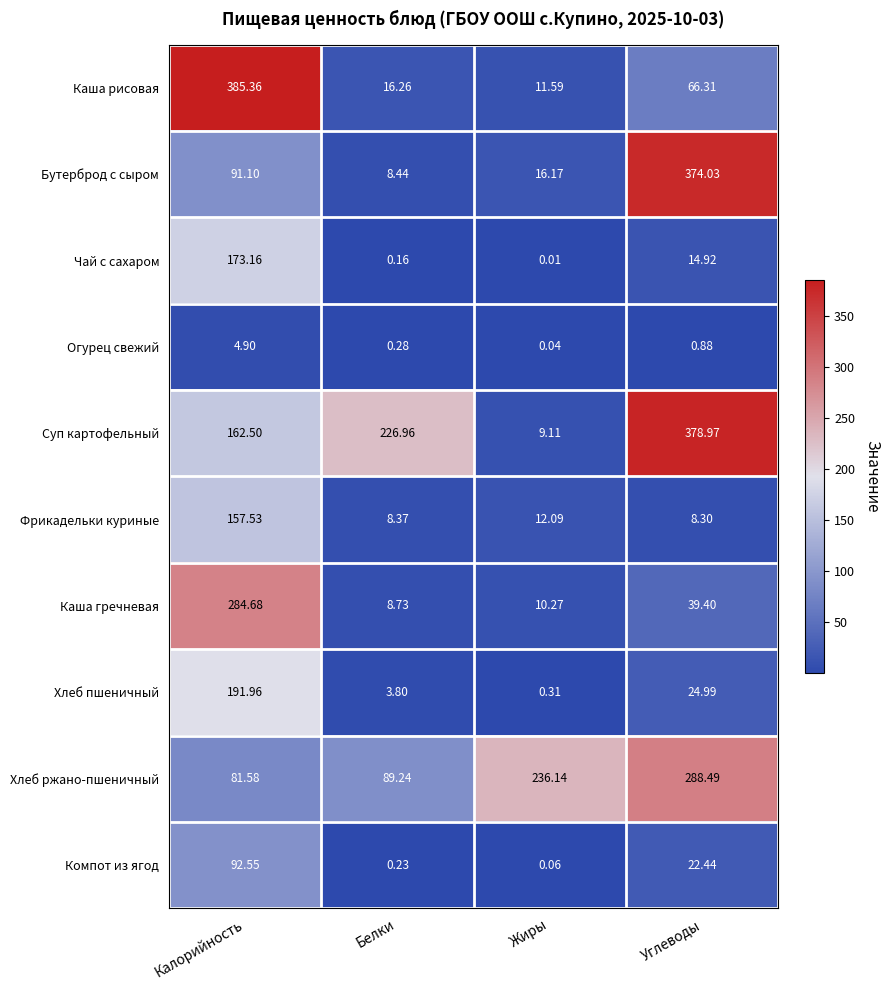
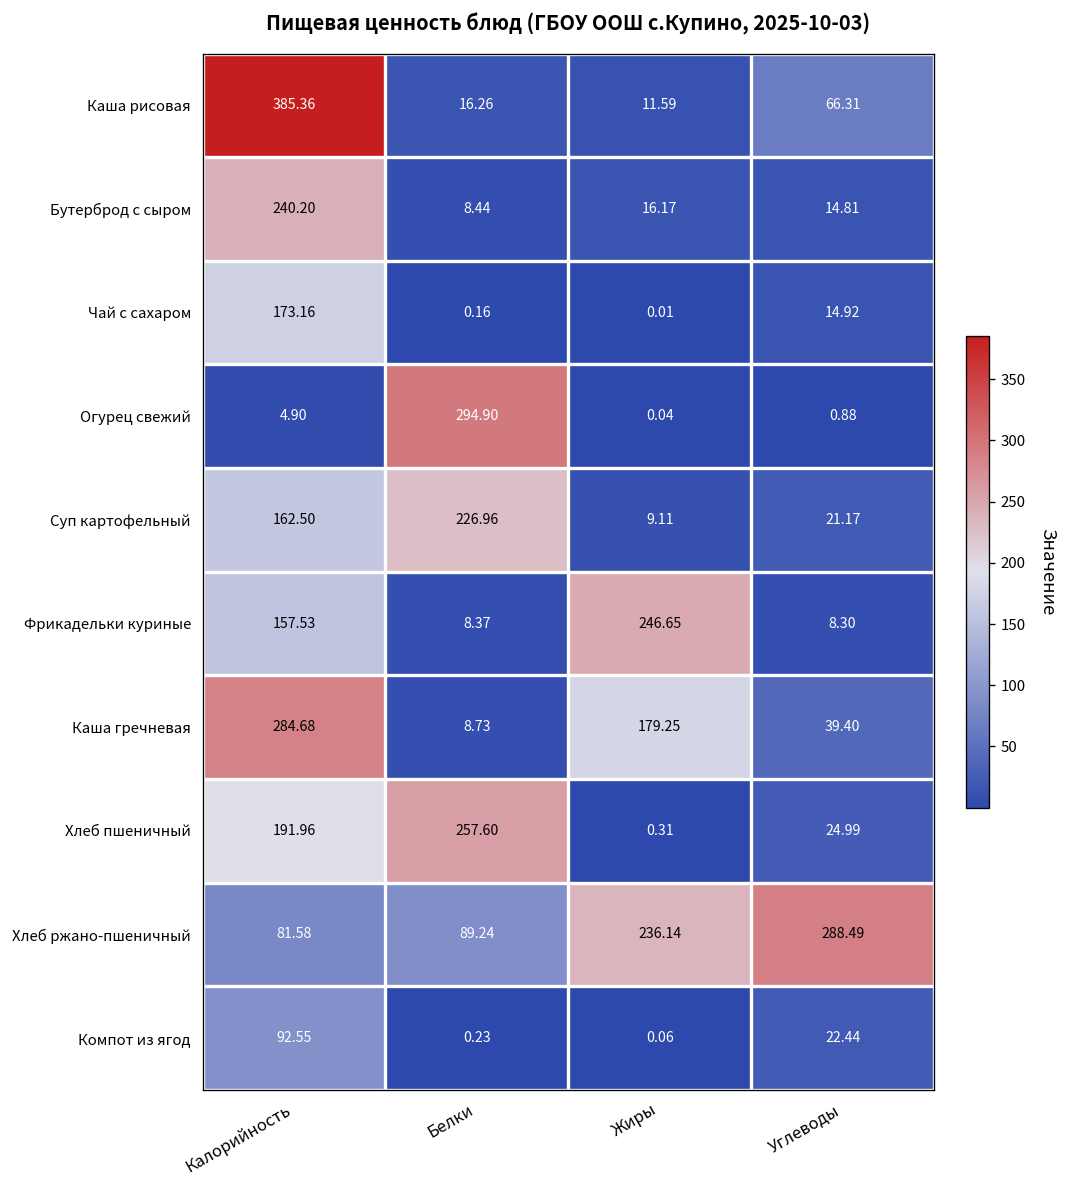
  {
    "Каша рисовая": {
      "Калорийность": 385.36,
      "Белки": 16.26,
      "Жиры": 11.59,
      "Углеводы": 66.31
    },
    "Бутерброд с сыром": {
-     "Калорийность": 91.10,
+     "Калорийность": 240.20,
      "Белки": 8.44,
      "Жиры": 16.17,
-     "Углеводы": 374.03
+     "Углеводы": 14.81
    },
    "Чай с сахаром": {
      "Калорийность": 173.16,
      "Белки": 0.16,
      "Жиры": 0.01,
      "Углеводы": 14.92
    },
    "Огурец свежий": {
      "Калорийность": 4.90,
-     "Белки": 0.28,
+     "Белки": 294.90,
      "Жиры": 0.04,
      "Углеводы": 0.88
    },
    "Суп картофельный": {
      "Калорийность": 162.50,
      "Белки": 226.96,
      "Жиры": 9.11,
-     "Углеводы": 378.97
+     "Углеводы": 21.17
    },
    "Фрикадельки куриные": {
      "Калорийность": 157.53,
      "Белки": 8.37,
-     "Жиры": 12.09,
+     "Жиры": 246.65,
      "Углеводы": 8.30
    },
    "Каша гречневая": {
      "Калорийность": 284.68,
      "Белки": 8.73,
-     "Жиры": 10.27,
+     "Жиры": 179.25,
      "Углеводы": 39.40
    },
    "Хлеб пшеничный": {
      "Калорийность": 191.96,
-     "Белки": 3.80,
+     "Белки": 257.60,
      "Жиры": 0.31,
      "Углеводы": 24.99
    },
    "Хлеб ржано-пшеничный": {
      "Калорийность": 81.58,
      "Белки": 89.24,
      "Жиры": 236.14,
      "Углеводы": 288.49
    },
    "Компот из ягод": {
      "Калорийность": 92.55,
      "Белки": 0.23,
      "Жиры": 0.06,
      "Углеводы": 22.44
    }
  }
